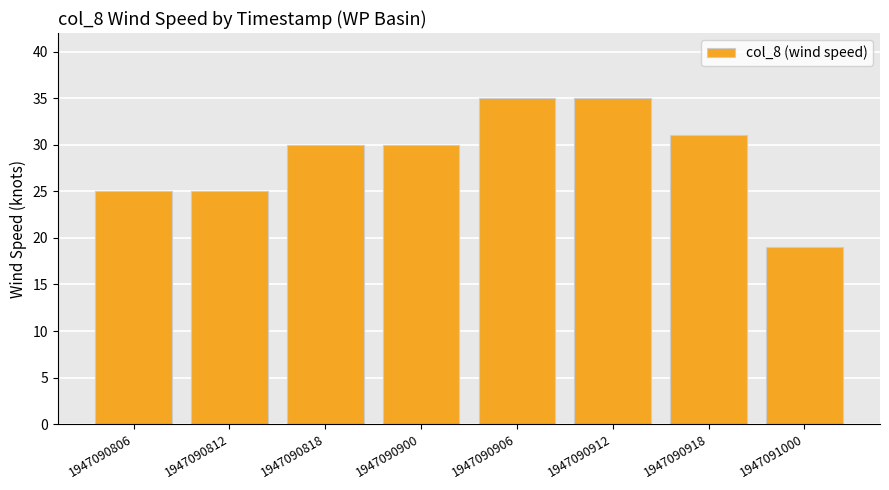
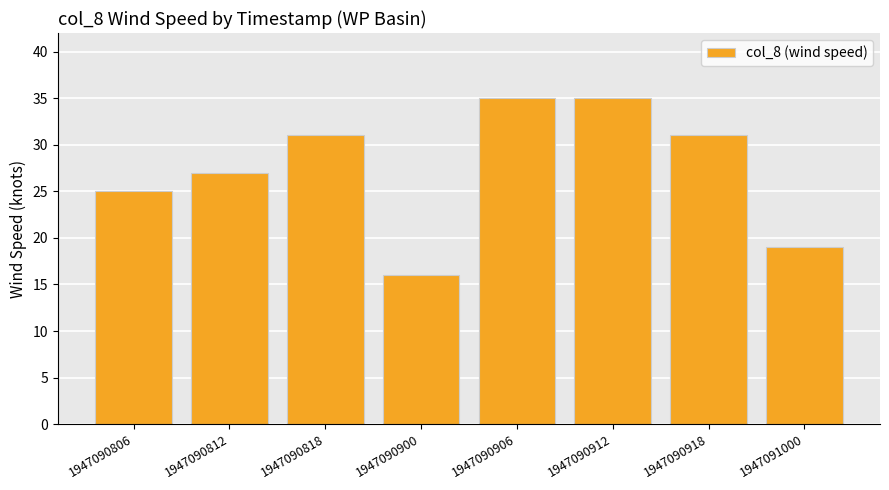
  {
    "1947090806": 25,
-   "1947090812": 25,
-   "1947090818": 30,
-   "1947090900": 30,
+   "1947090812": 27,
+   "1947090818": 31,
+   "1947090900": 16,
    "1947090906": 35,
    "1947090912": 35,
    "1947090918": 31,
    "1947091000": 19
  }
